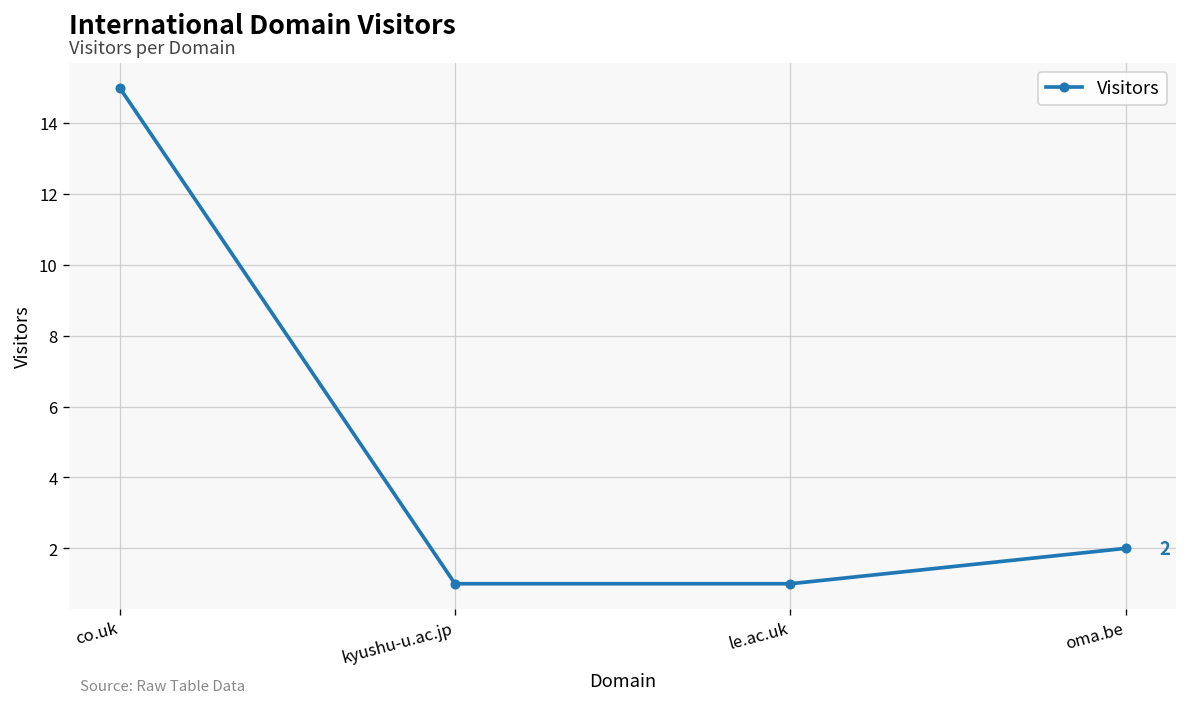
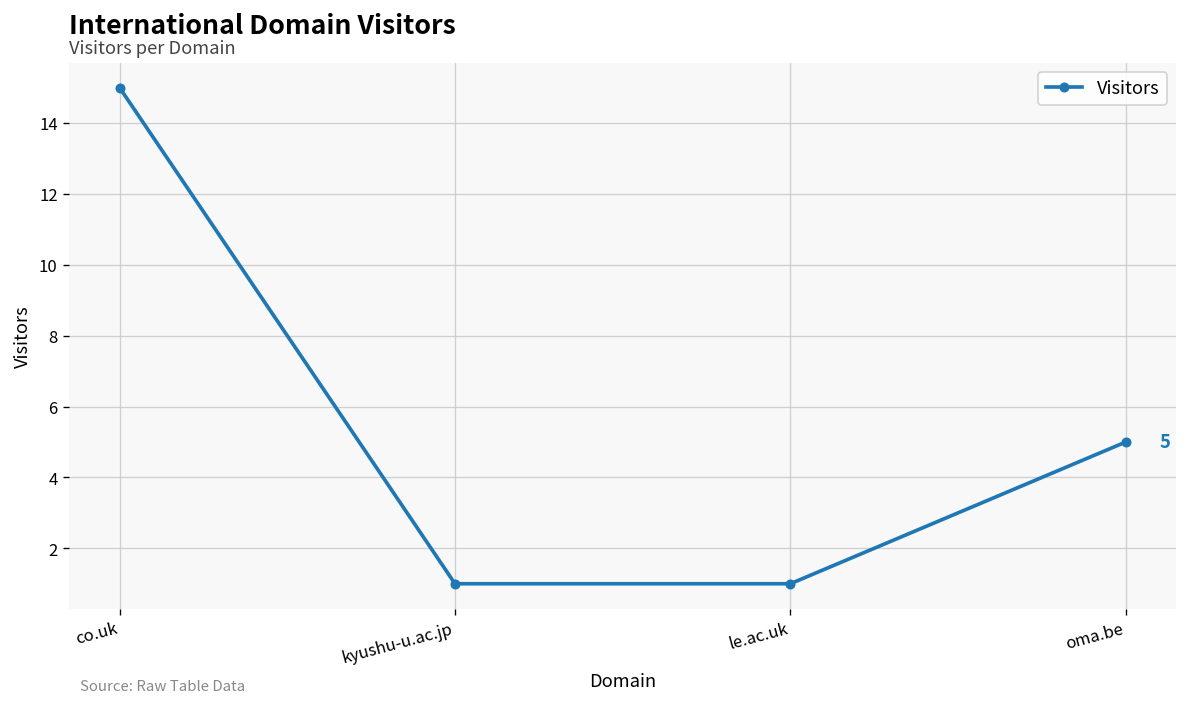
  {
-   "oma.be": 2
+   "oma.be": 5
  }
